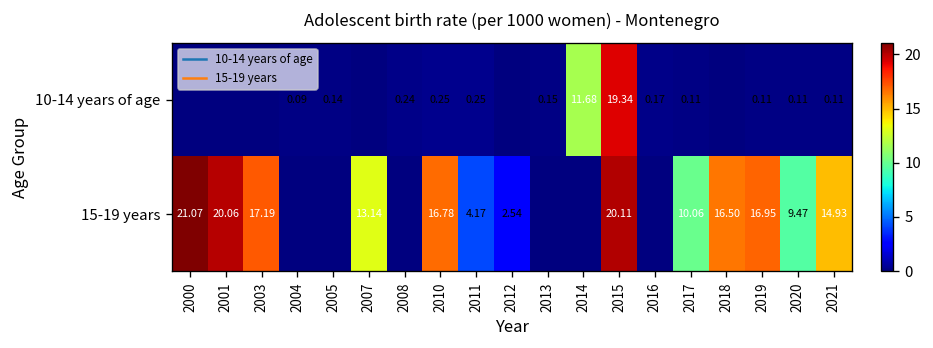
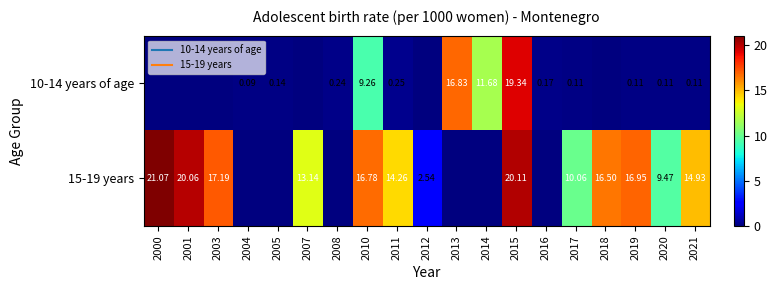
  {
    "10-14 years of age": {
      "2004": 0.09,
      "2005": 0.14,
      "2008": 0.24,
-     "2010": 0.25,
+     "2010": 9.26,
      "2011": 0.25,
-     "2013": 0.15,
+     "2013": 16.83,
      "2014": 11.68,
      "2015": 19.34,
      "2016": 0.17,
      "2017": 0.11,
      "2019": 0.11,
      "2020": 0.11,
      "2021": 0.11
    },
    "15-19 years": {
      "2000": 21.07,
      "2001": 20.06,
      "2003": 17.19,
      "2007": 13.14,
      "2010": 16.78,
-     "2011": 4.17,
+     "2011": 14.26,
      "2012": 2.54,
      "2015": 20.11,
      "2017": 10.06,
      "2018": 16.50,
      "2019": 16.95,
      "2020": 9.47,
      "2021": 14.93
    }
  }
